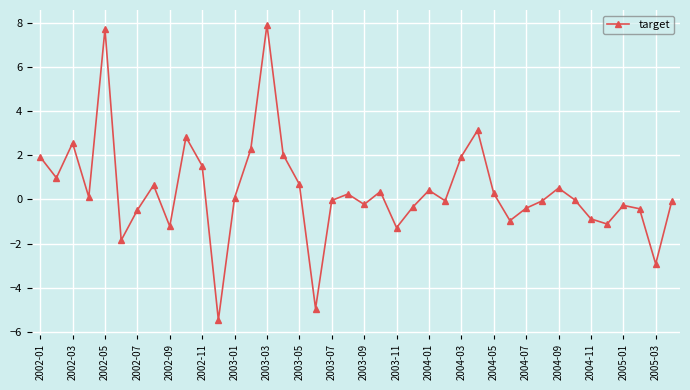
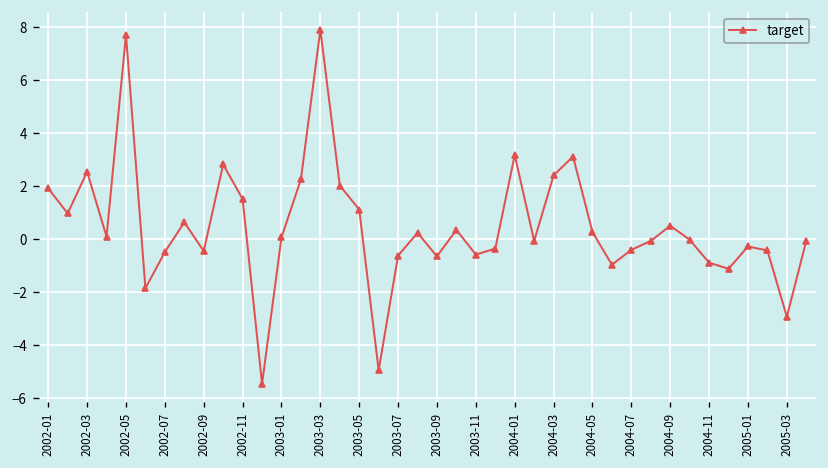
  {
    "2002-01": 1.9,
    "2002-03": 2.6,
    "2002-05": 7.7,
    "2002-07": -0.5,
-   "2002-09": -1.2,
+   "2002-09": -0.4,
    "2002-11": 1.5,
    "2003-01": 0.1,
    "2003-03": 7.9,
-   "2003-05": 0.7,
-   "2003-07": 0.0,
-   "2003-09": -0.2,
-   "2003-11": -1.3,
-   "2004-01": 0.4,
-   "2004-03": 1.9,
+   "2003-05": 1.1,
+   "2003-07": -0.6,
+   "2003-09": -0.6,
+   "2003-11": -0.6,
+   "2004-01": 3.2,
+   "2004-03": 2.4,
    "2004-05": 0.3,
    "2004-07": -0.4,
    "2004-09": 0.5,
    "2004-11": -0.9,
    "2005-01": -0.3,
    "2005-03": -2.9
  }
